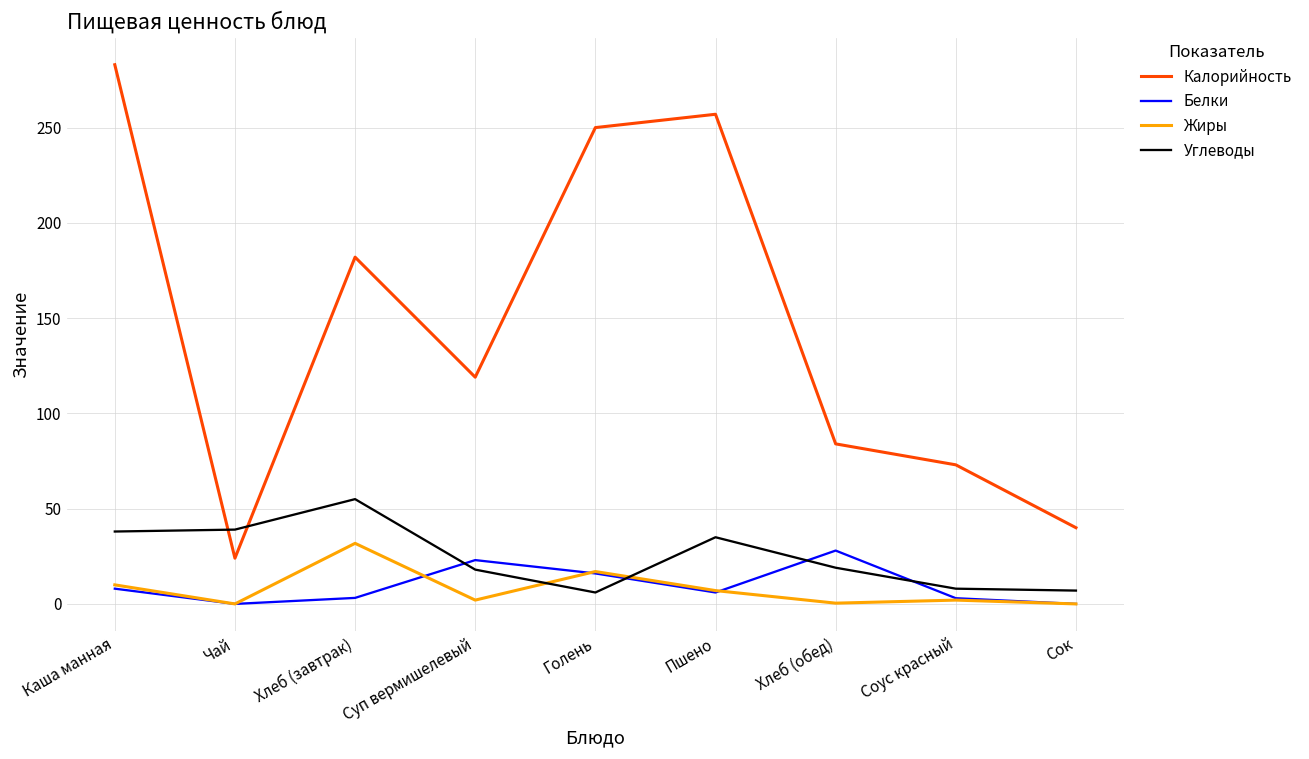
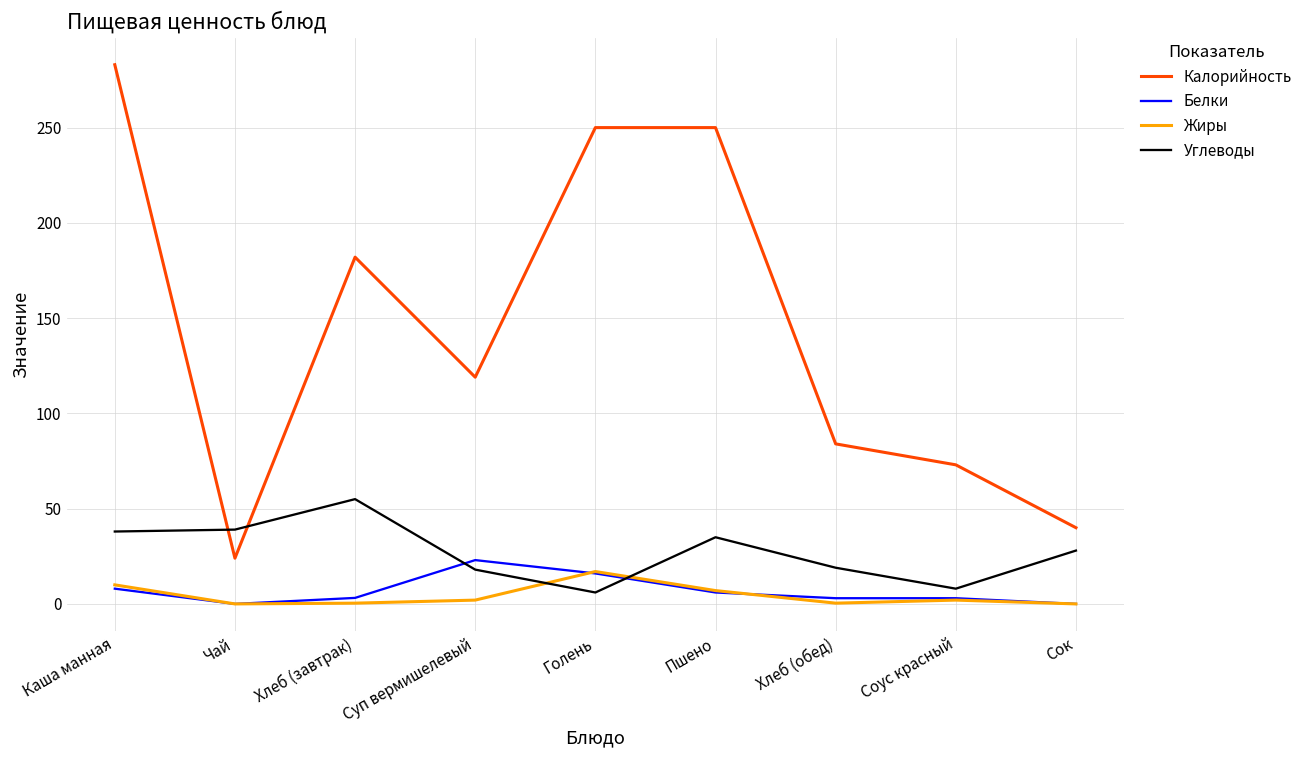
  {
    "Калорийность": {
      "Каша манная": 283,
      "Чай": 24,
      "Хлеб (завтрак)": 182,
      "Суп вермишелевый": 119,
      "Голень": 250,
-     "Пшено": 257,
+     "Пшено": 250,
      "Хлеб (обед)": 84,
      "Соус красный": 73,
      "Сок": 40
    },
    "Белки": {
      "Каша манная": 8,
      "Хлеб (завтрак)": 3,
      "Суп вермишелевый": 23,
-     "Хлеб (обед)": 28
+     "Хлеб (обед)": 3
    },
    "Жиры": {
      "Каша манная": 10,
-     "Хлеб (завтрак)": 32,
+     "Хлеб (завтрак)": 0,
      "Суп вермишелевый": 2,
      "Хлеб (обед)": 0
    },
    "Углеводы": {
      "Каша манная": 38,
      "Чай": 39,
      "Хлеб (завтрак)": 55,
      "Суп вермишелевый": 18,
      "Голень": 6,
      "Пшено": 35,
      "Хлеб (обед)": 19,
      "Соус красный": 8,
-     "Сок": 7
+     "Сок": 28
    }
  }
